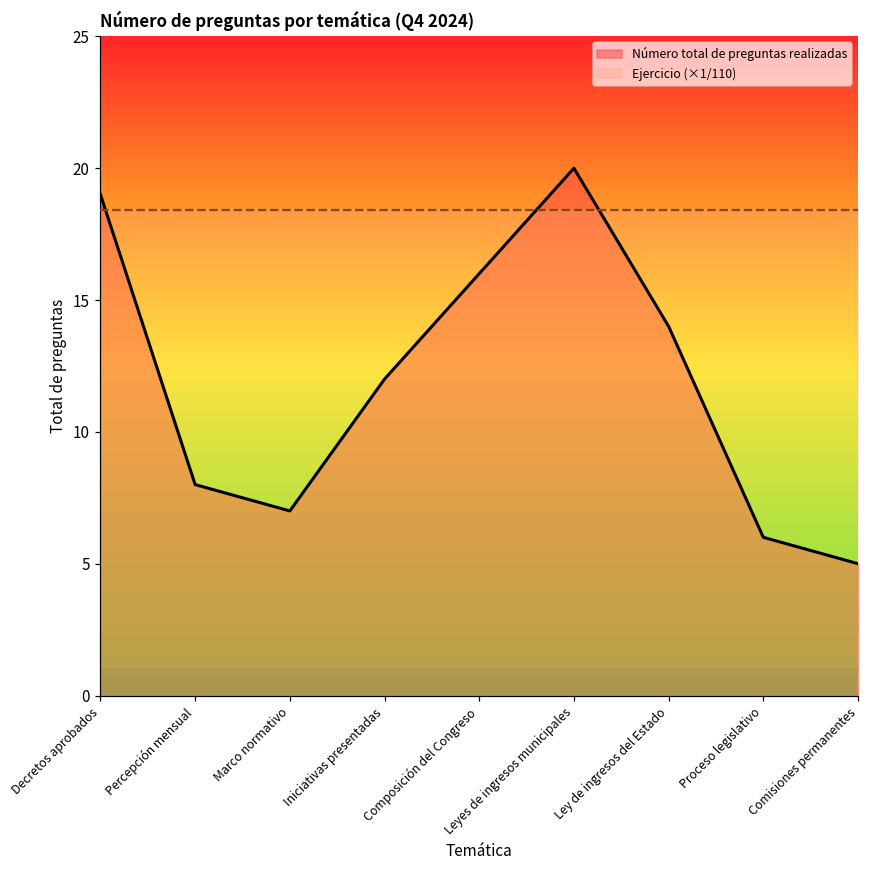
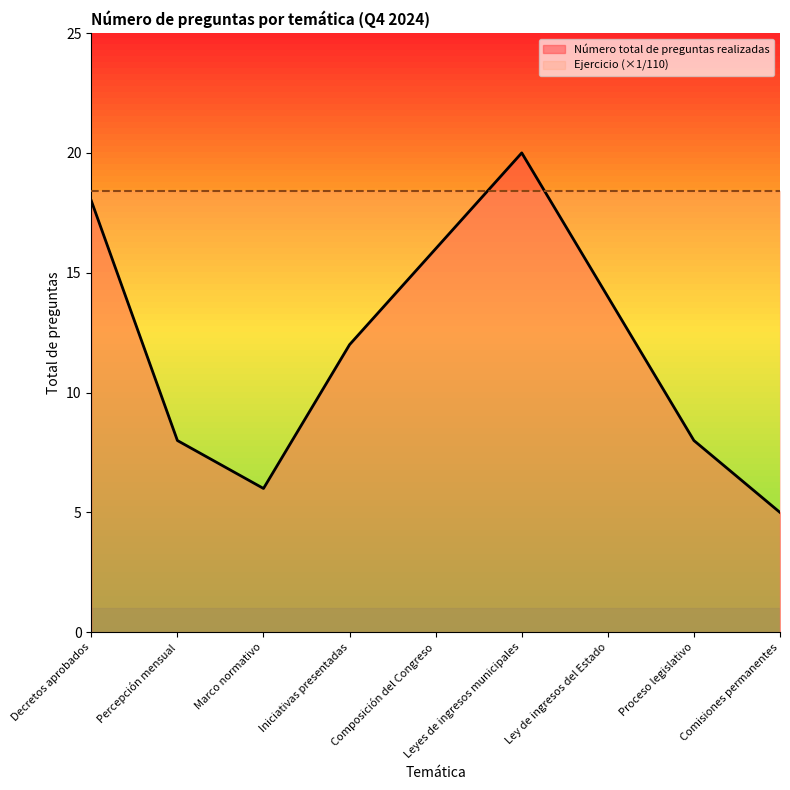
  {
    "Número total de preguntas realizadas": {
-     "Decretos aprobados": 19,
+     "Decretos aprobados": 18,
      "Percepción mensual": 8,
-     "Marco normativo": 7,
+     "Marco normativo": 6,
      "Iniciativas presentadas": 12,
      "Composición del Congreso": 16,
      "Leyes de ingresos municipales": 20,
      "Ley de ingresos del Estado": 14,
-     "Proceso legislativo": 6,
+     "Proceso legislativo": 8,
      "Comisiones permanentes": 5
    },
    "Ejercicio (×1/110)": {
      "Decretos aprobados": 18.4,
      "Percepción mensual": 18.4,
      "Marco normativo": 18.4,
      "Iniciativas presentadas": 18.4,
      "Composición del Congreso": 18.4,
      "Leyes de ingresos municipales": 18.4,
      "Ley de ingresos del Estado": 18.4,
      "Proceso legislativo": 18.4,
      "Comisiones permanentes": 18.4
    }
  }
